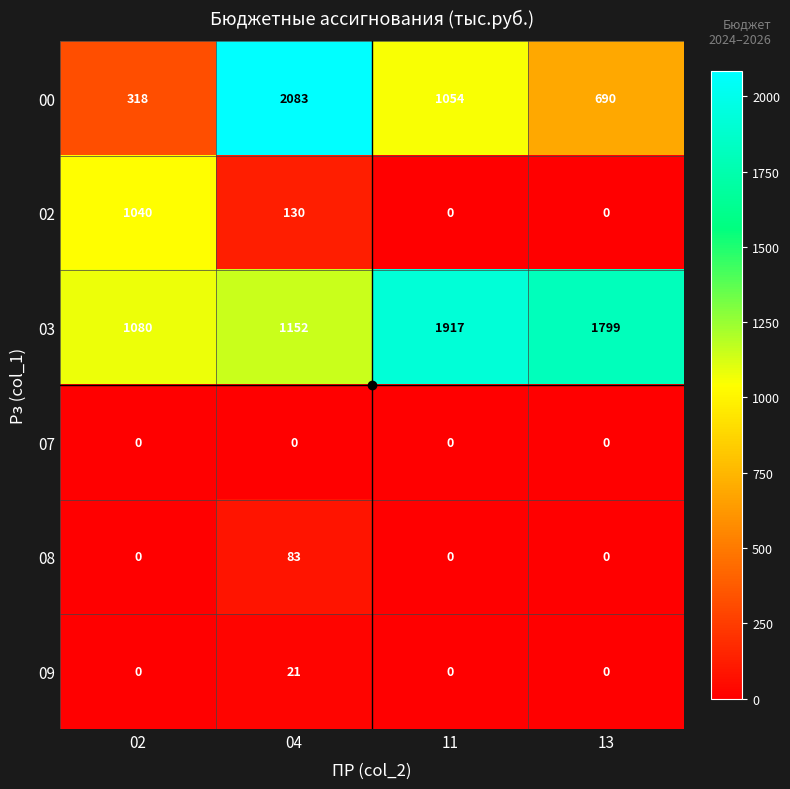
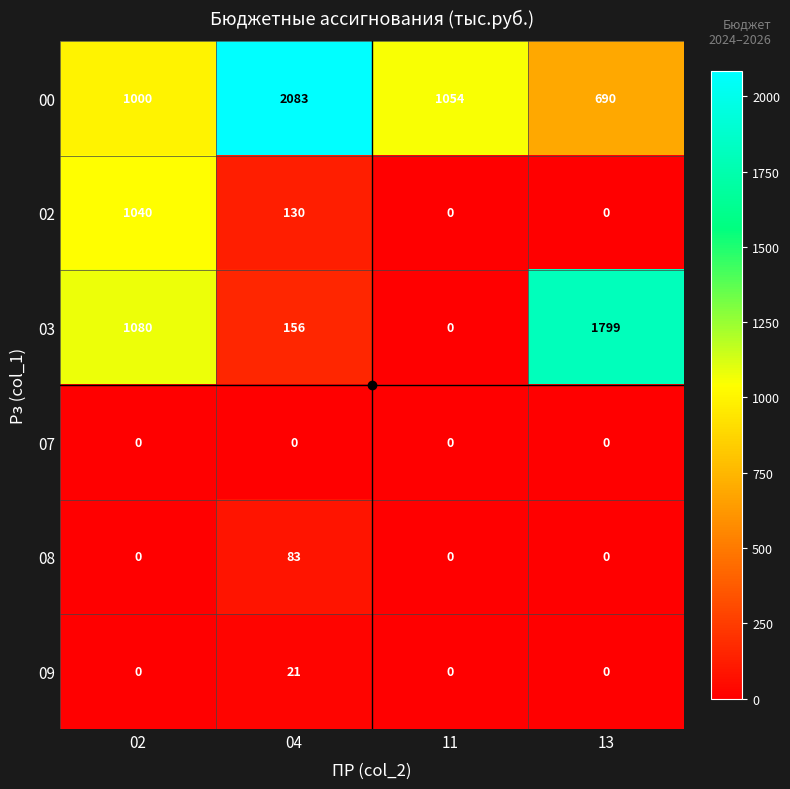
  {
    "00": {
-     "02": 318,
+     "02": 1000,
      "04": 2083,
      "11": 1054,
      "13": 690
    },
    "02": {
      "02": 1040,
      "04": 130,
      "11": 0,
      "13": 0
    },
    "03": {
      "02": 1080,
-     "04": 1152,
-     "11": 1917,
+     "04": 156,
+     "11": 0,
      "13": 1799
    },
    "07": {
      "02": 0,
      "04": 0,
      "11": 0,
      "13": 0
    },
    "08": {
      "02": 0,
      "04": 83,
      "11": 0,
      "13": 0
    },
    "09": {
      "02": 0,
      "04": 21,
      "11": 0,
      "13": 0
    }
  }
